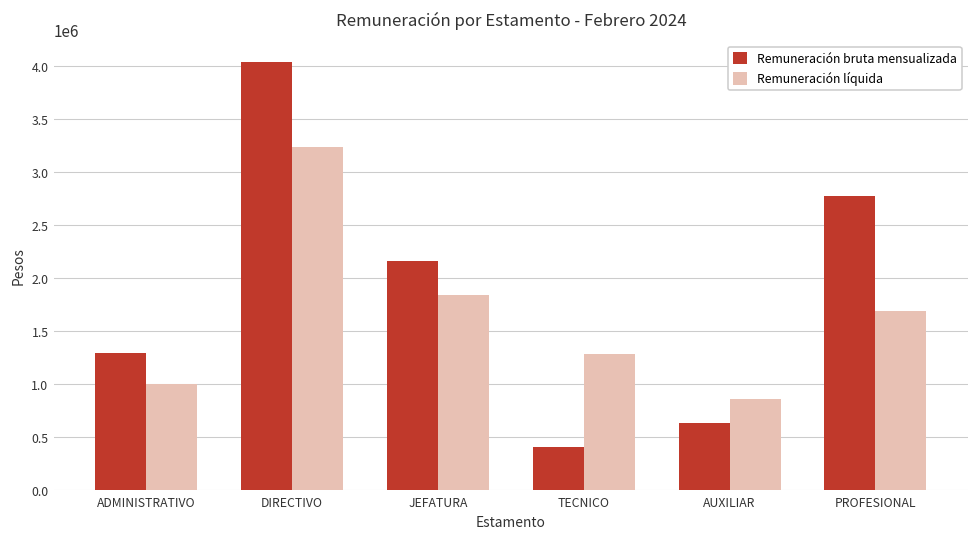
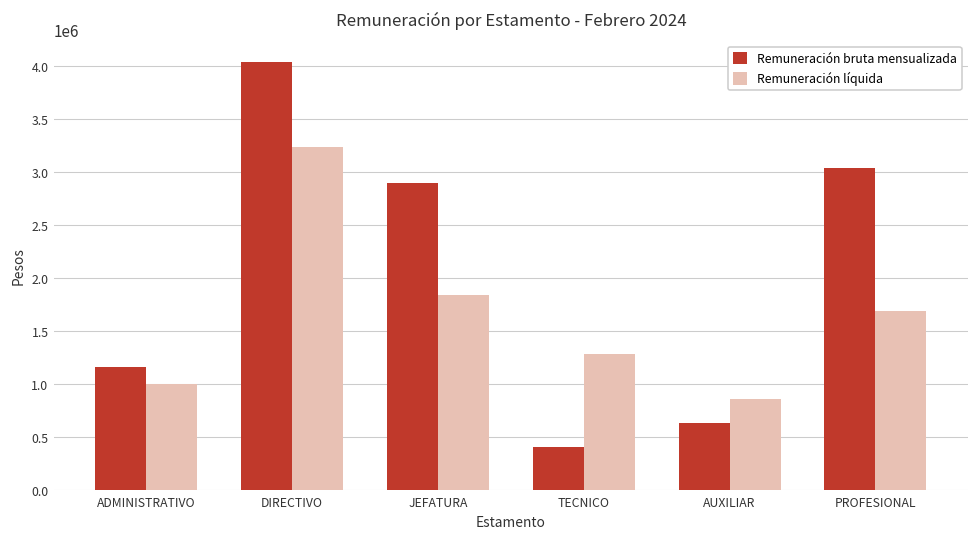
  {
    "Remuneración bruta mensualizada": {
-     "ADMINISTRATIVO": 1300000,
+     "ADMINISTRATIVO": 1200000,
      "DIRECTIVO": 4000000,
-     "JEFATURA": 2200000,
+     "JEFATURA": 2900000,
      "TECNICO": 400000,
      "AUXILIAR": 600000,
-     "PROFESIONAL": 2800000
+     "PROFESIONAL": 3000000
    },
    "Remuneración líquida": {
      "ADMINISTRATIVO": 1000000,
      "DIRECTIVO": 3200000,
      "JEFATURA": 1800000,
      "TECNICO": 1300000,
      "AUXILIAR": 900000,
      "PROFESIONAL": 1700000
    }
  }
